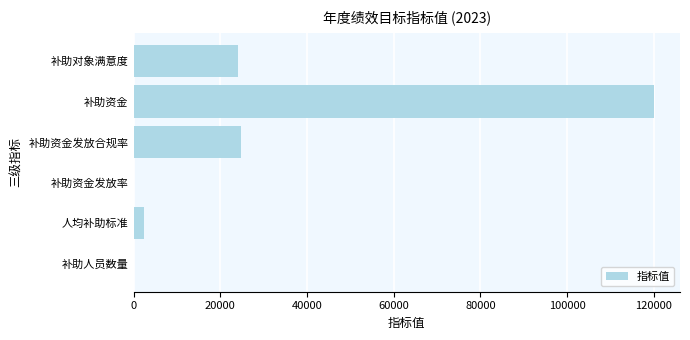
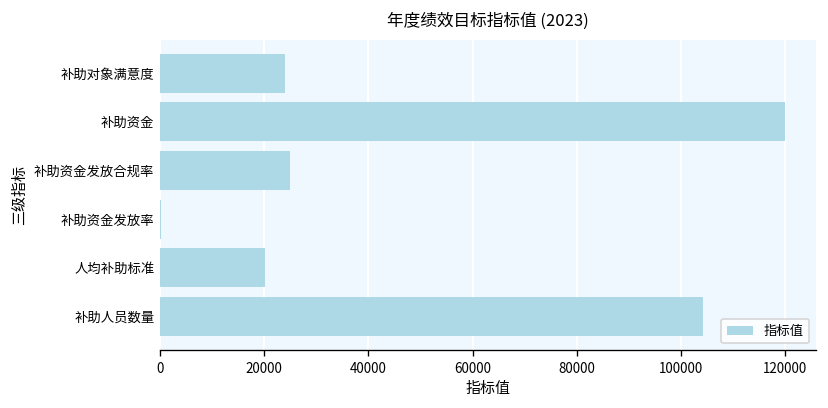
  {
    "补助对象满意度": 24000,
    "补助资金": 120000,
    "补助资金发放合规率": 25000,
-   "人均补助标准": 3000,
-   "补助人员数量": 0
+   "人均补助标准": 20000,
+   "补助人员数量": 104000
  }
